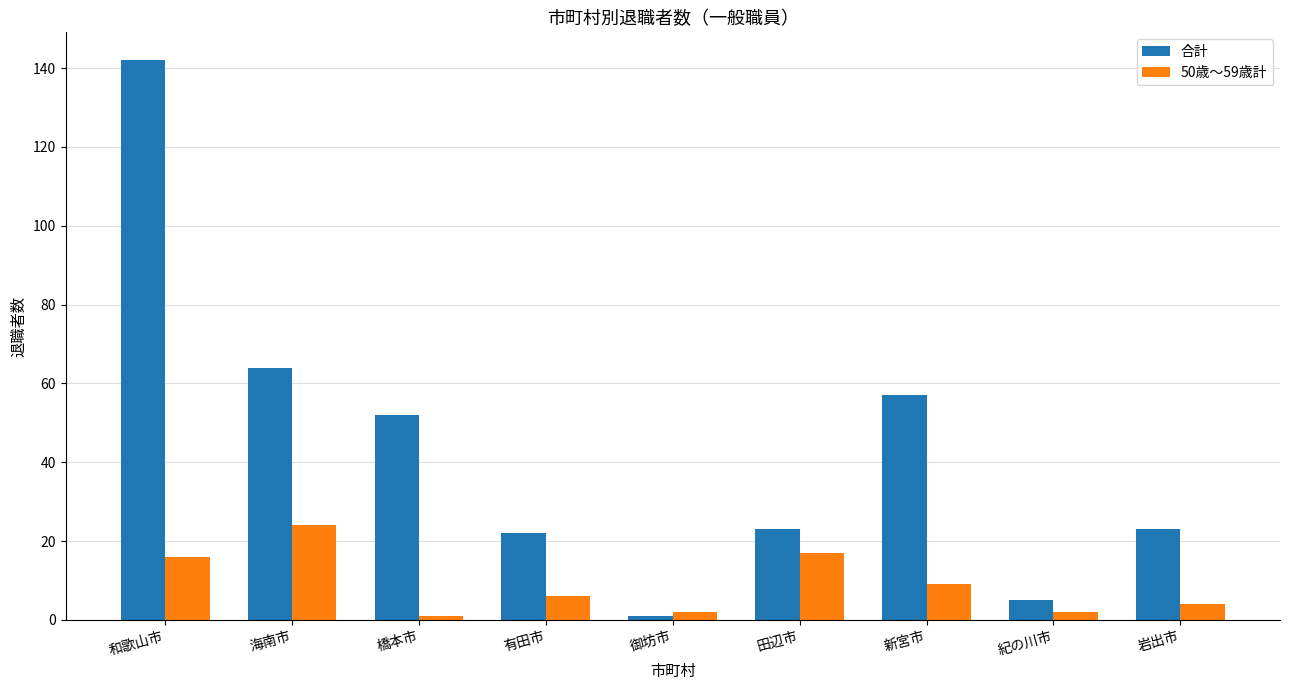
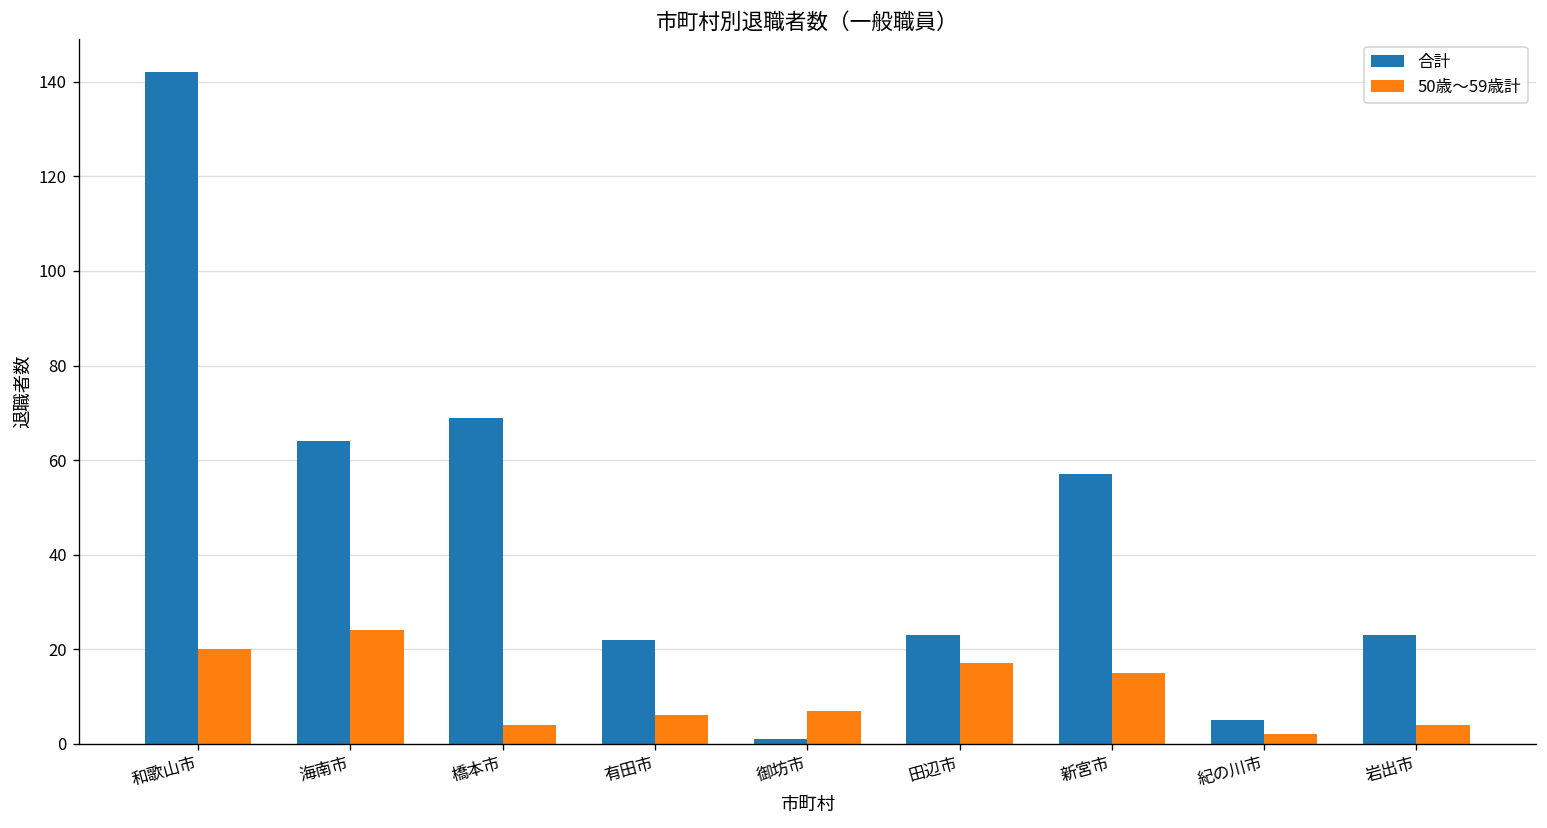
  {
    "合計": {
      "和歌山市": 142,
      "海南市": 64,
-     "橋本市": 52,
+     "橋本市": 69,
      "有田市": 22,
      "御坊市": 1,
      "田辺市": 23,
      "新宮市": 57,
      "紀の川市": 5,
      "岩出市": 23
    },
    "50歳～59歳計": {
-     "和歌山市": 16,
+     "和歌山市": 20,
      "海南市": 24,
-     "橋本市": 1,
+     "橋本市": 4,
      "有田市": 6,
-     "御坊市": 2,
+     "御坊市": 7,
      "田辺市": 17,
-     "新宮市": 9,
+     "新宮市": 15,
      "紀の川市": 2,
      "岩出市": 4
    }
  }
